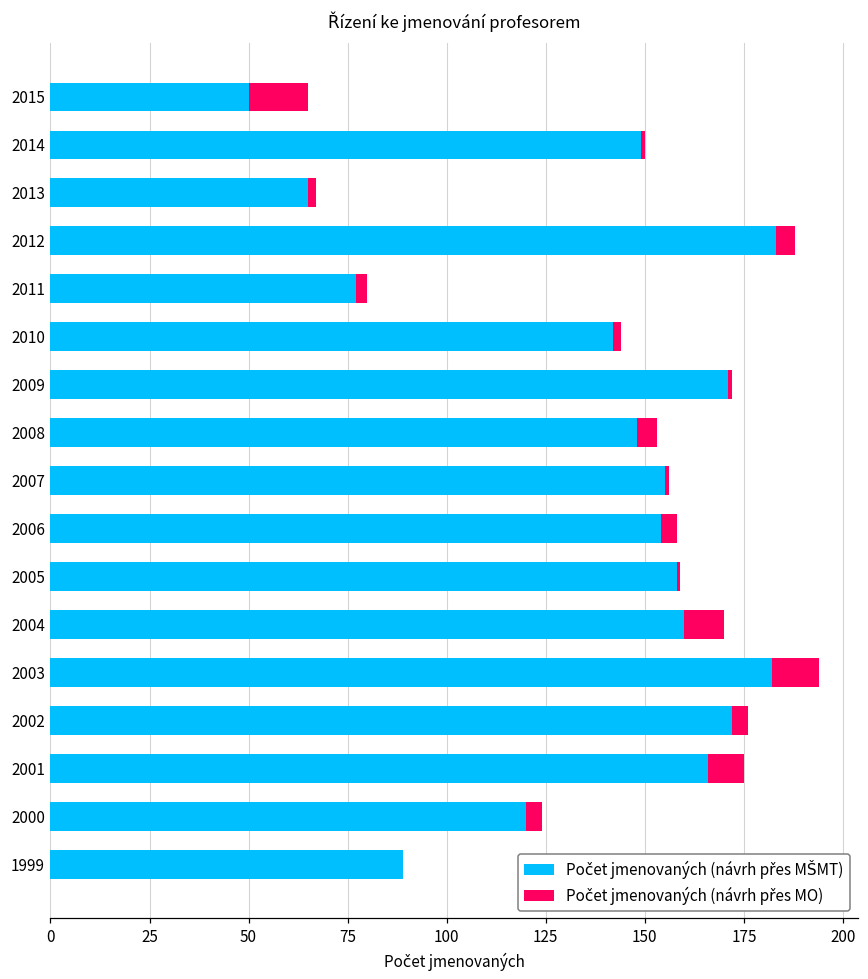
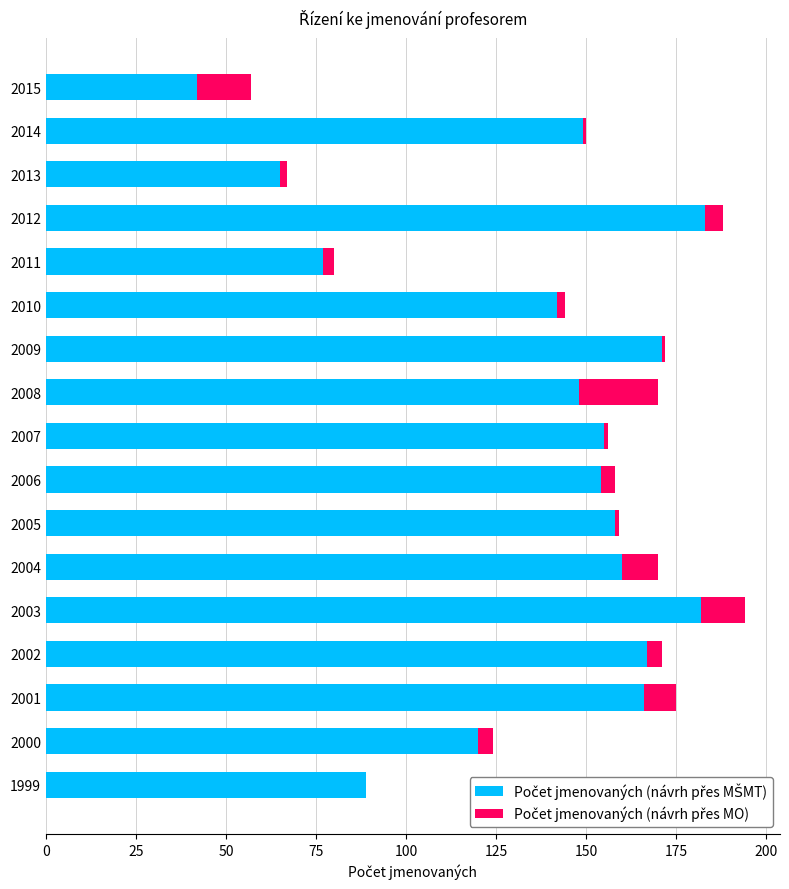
  {
    "Počet jmenovaných (návrh přes MŠMT)": {
-     "2015": 50,
+     "2015": 42,
      "2014": 149,
      "2013": 65,
      "2012": 183,
      "2011": 77,
      "2010": 142,
      "2009": 171,
      "2008": 148,
      "2007": 155,
      "2006": 154,
      "2005": 158,
      "2004": 160,
      "2003": 182,
-     "2002": 172,
+     "2002": 167,
      "2001": 166,
      "2000": 120,
      "1999": 89
    },
    "Počet jmenovaných (návrh přes MO)": {
      "2015": 15,
      "2014": 1,
      "2013": 2,
      "2012": 5,
      "2011": 3,
      "2010": 2,
      "2009": 1,
-     "2008": 5,
+     "2008": 22,
      "2007": 1,
      "2006": 4,
      "2005": 1,
      "2004": 10,
      "2003": 12,
      "2002": 4,
      "2001": 9,
      "2000": 4,
      "1999": 0
    }
  }
